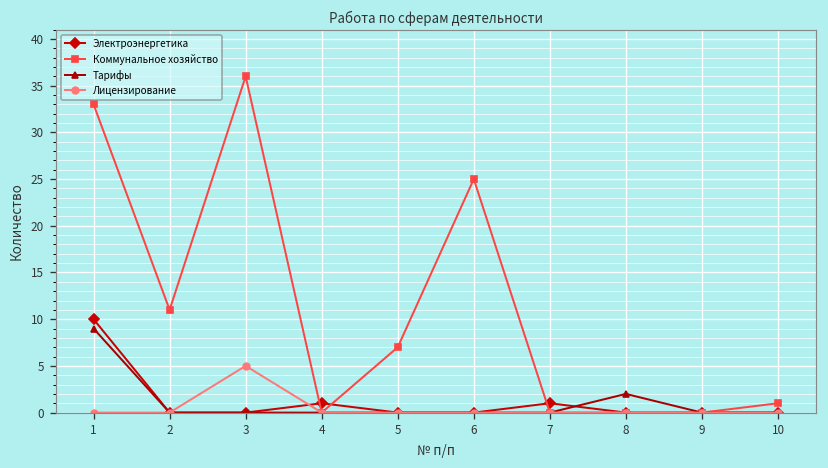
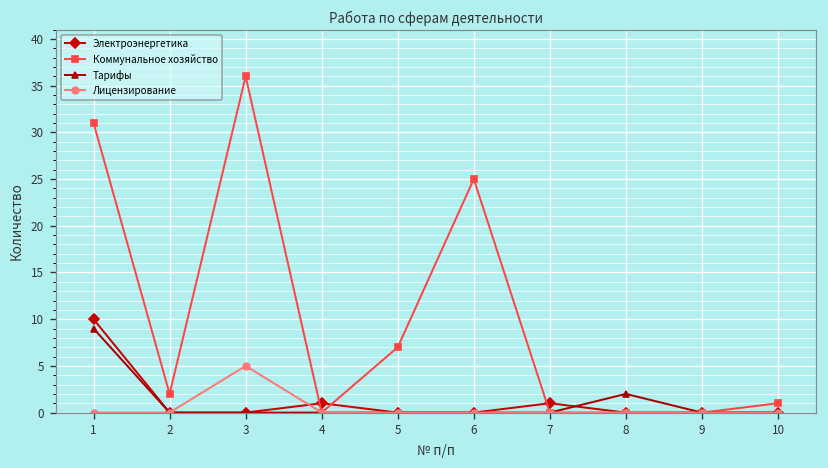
  {
    "Коммунальное хозяйство": {
-     "1": 33,
-     "2": 11,
+     "1": 31,
+     "2": 2,
      "3": 36,
      "5": 7,
      "6": 25,
      "10": 1
    },
    "Лицензирование": {
      "1": 0,
      "3": 5
    }
  }
